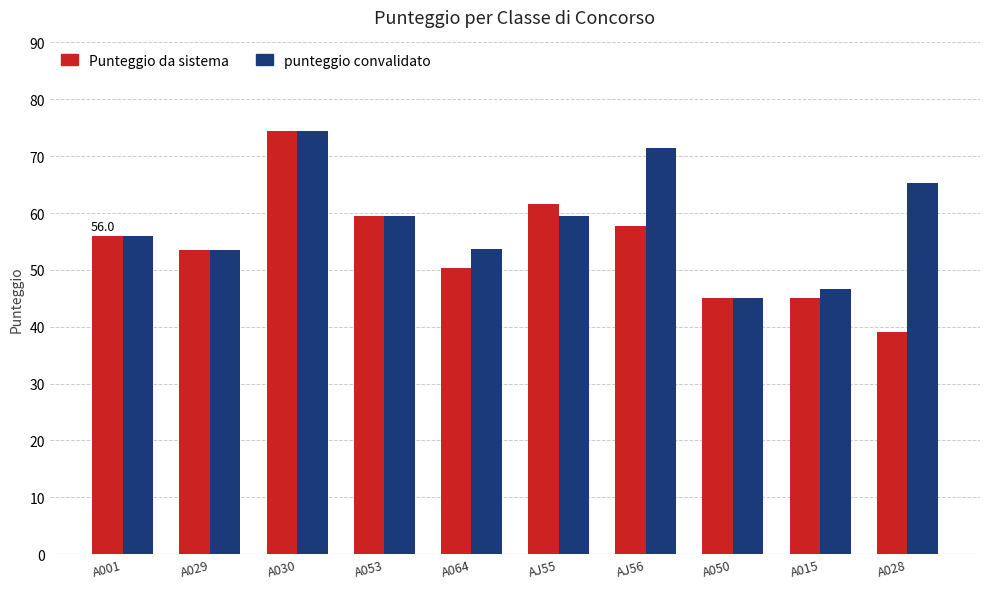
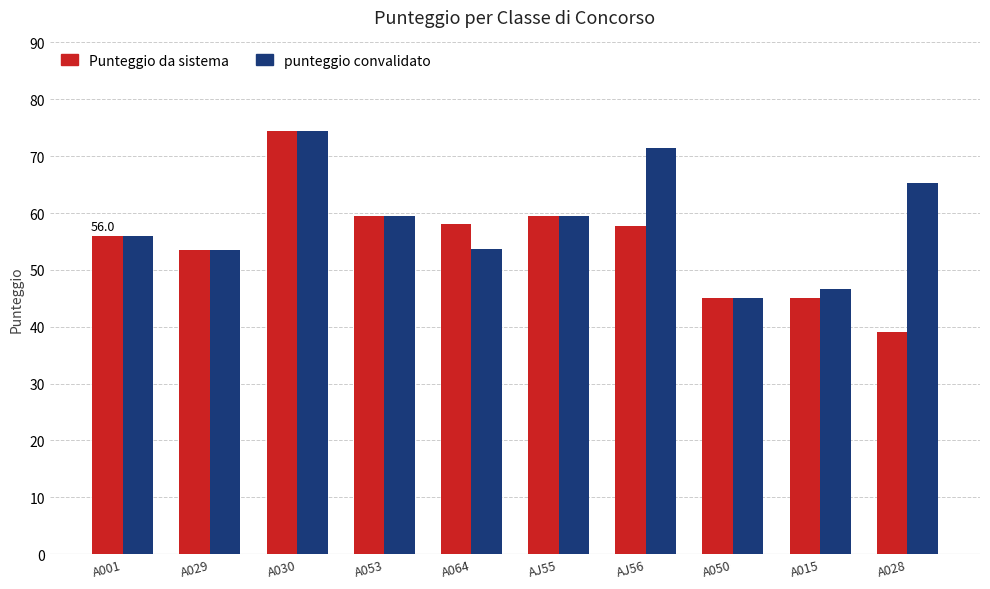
  {
    "Punteggio da sistema": {
      "A029": 54,
      "A030": 75,
      "A053": 60,
-     "A064": 50,
-     "AJ55": 62,
+     "A064": 58,
+     "AJ55": 60,
      "AJ56": 58,
      "A050": 45,
      "A015": 45,
      "A028": 39
    },
    "punteggio convalidato": {
      "A029": 54,
      "A030": 75,
      "A053": 60,
      "A064": 54,
      "AJ55": 60,
      "AJ56": 72,
      "A050": 45,
      "A015": 47,
      "A028": 65
    }
  }
